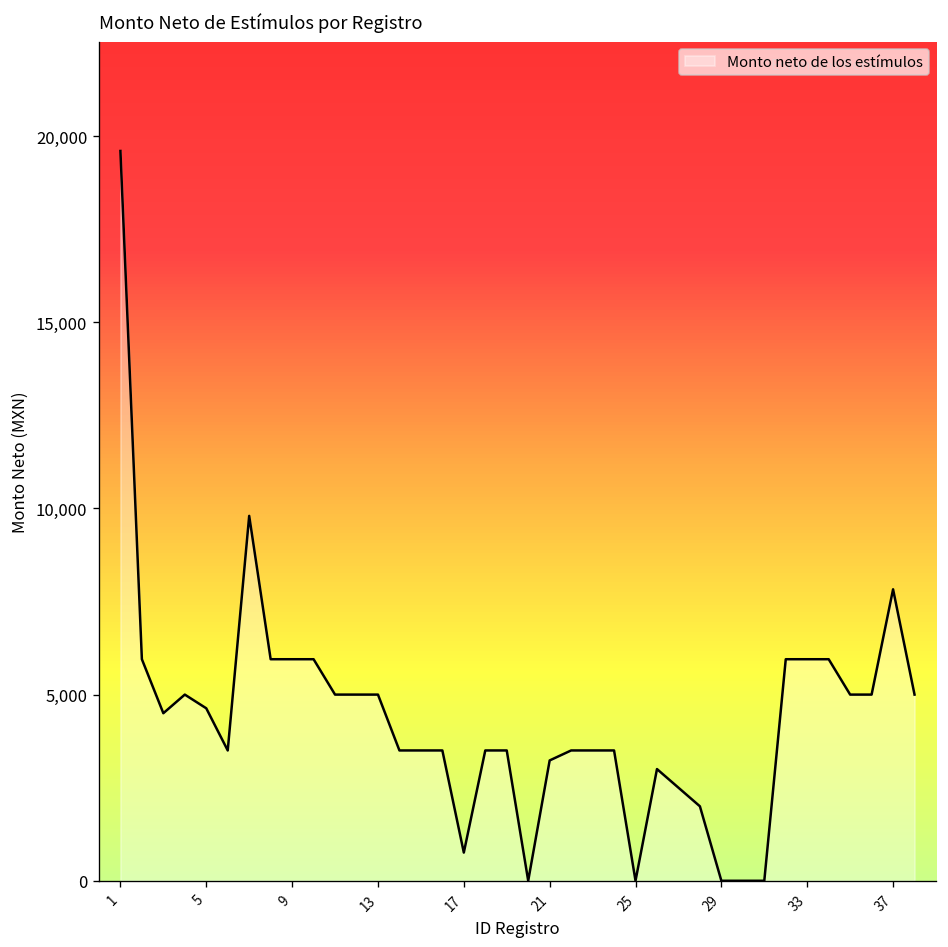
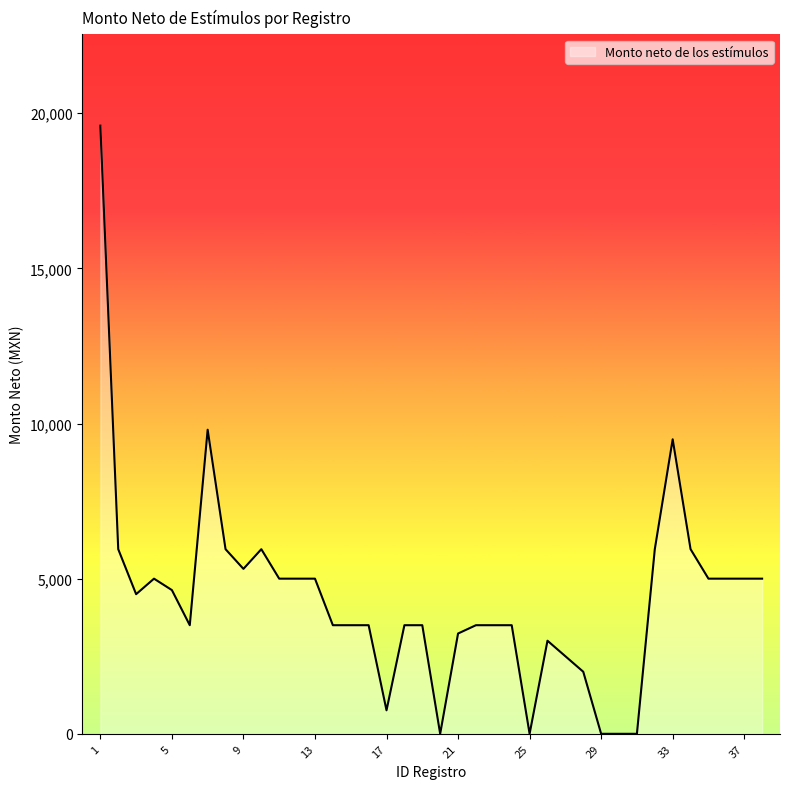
  {
    "1": "19,600",
    "5": "4,600",
-   "9": "6,000",
+   "9": "5,300",
    "13": "5,000",
    "17": "800",
    "21": "3,200",
    "25": "0",
    "29": "0",
-   "33": "6,000",
-   "37": "7,800"
+   "33": "9,500",
+   "37": "5,000"
  }
